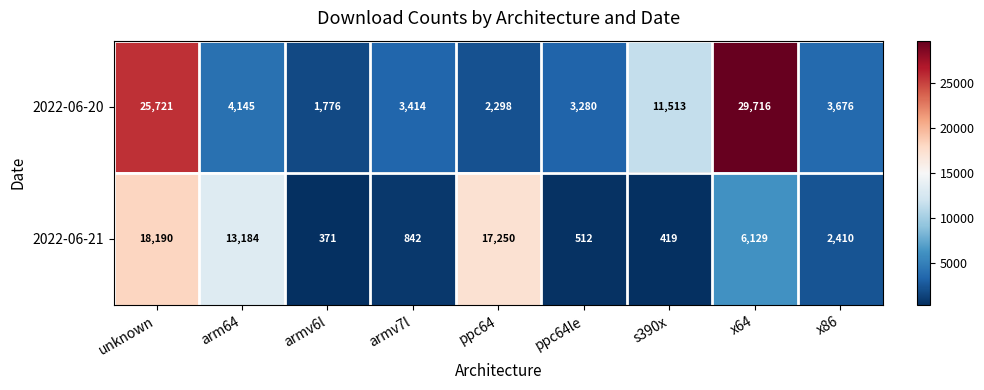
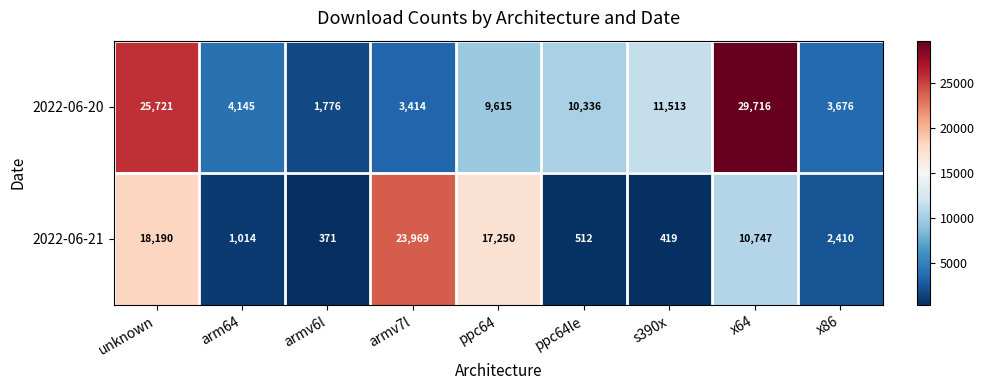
  {
    "2022-06-20": {
      "unknown": "25,721",
      "arm64": "4,145",
      "armv6l": "1,776",
      "armv7l": "3,414",
-     "ppc64": "2,298",
-     "ppc64le": "3,280",
+     "ppc64": "9,615",
+     "ppc64le": "10,336",
      "s390x": "11,513",
      "x64": "29,716",
      "x86": "3,676"
    },
    "2022-06-21": {
      "unknown": "18,190",
-     "arm64": "13,184",
+     "arm64": "1,014",
      "armv6l": "371",
-     "armv7l": "842",
+     "armv7l": "23,969",
      "ppc64": "17,250",
      "ppc64le": "512",
      "s390x": "419",
-     "x64": "6,129",
+     "x64": "10,747",
      "x86": "2,410"
    }
  }
